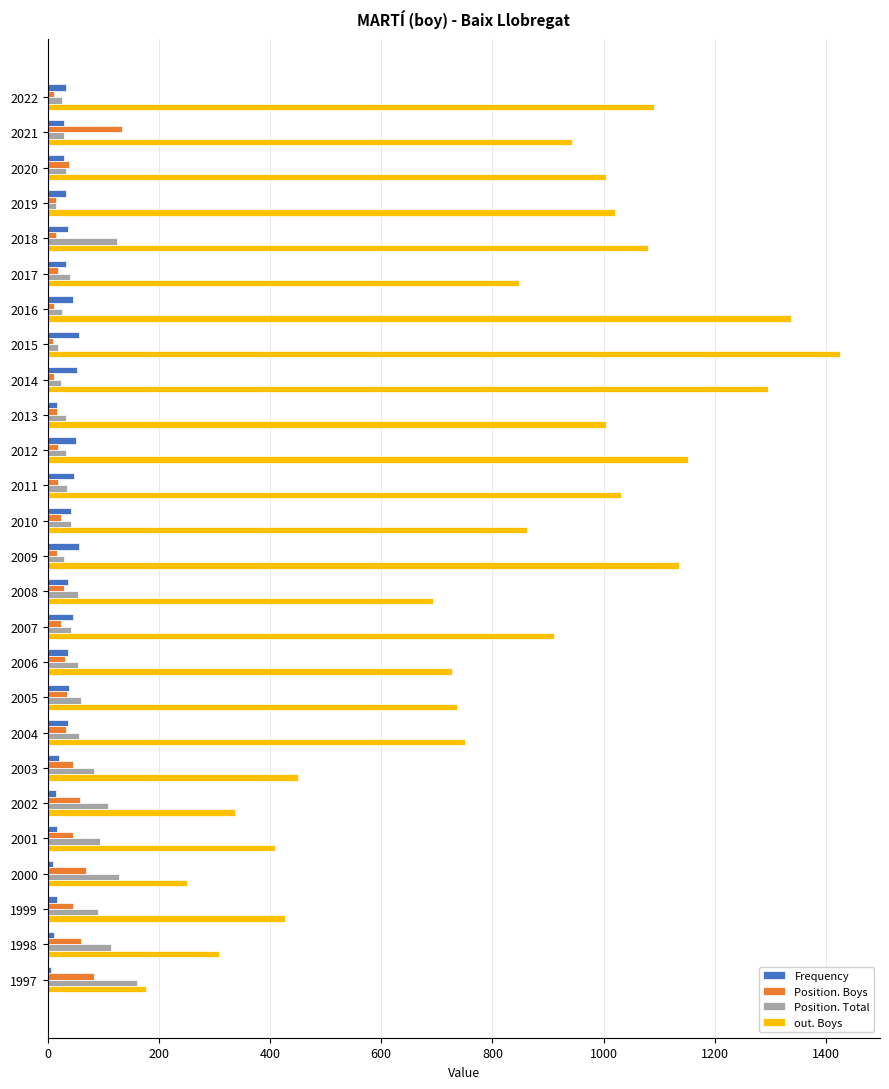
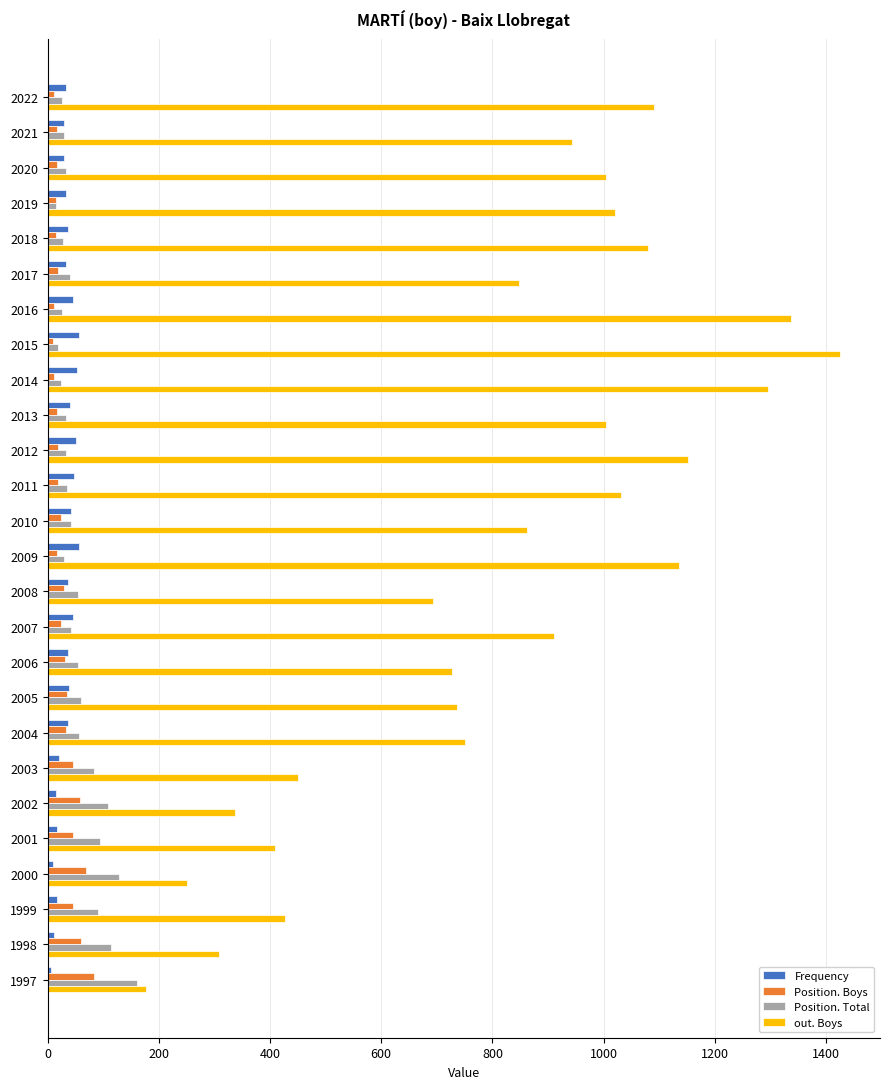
  {
    "Frequency": {
      "2022": 30,
      "2021": 30,
      "2020": 30,
      "2019": 30,
      "2018": 40,
      "2017": 30,
      "2016": 50,
      "2015": 60,
      "2014": 50,
-     "2013": 20,
+     "2013": 40,
      "2012": 50,
      "2011": 50,
      "2010": 40,
      "2009": 60,
      "2008": 40,
      "2007": 50,
      "2006": 40,
      "2005": 40,
      "2004": 40,
      "2003": 20,
      "2002": 20,
      "2001": 20,
      "2000": 10,
      "1999": 20,
      "1998": 10,
      "1997": 10
    },
    "Position. Boys": {
      "2022": 10,
-     "2021": 130,
-     "2020": 40,
+     "2021": 20,
+     "2020": 20,
      "2019": 20,
      "2018": 10,
      "2017": 20,
      "2016": 10,
      "2015": 10,
      "2014": 10,
      "2013": 20,
      "2012": 20,
      "2011": 20,
      "2010": 20,
      "2009": 20,
      "2008": 30,
      "2007": 20,
      "2006": 30,
      "2005": 30,
      "2004": 30,
      "2003": 50,
      "2002": 60,
      "2001": 50,
      "2000": 70,
      "1999": 50,
      "1998": 60,
      "1997": 80
    },
    "Position. Total": {
      "2022": 30,
      "2021": 30,
      "2020": 30,
      "2019": 20,
-     "2018": 130,
+     "2018": 30,
      "2017": 40,
      "2016": 30,
      "2015": 20,
      "2014": 20,
      "2013": 30,
      "2012": 30,
      "2011": 30,
      "2010": 40,
      "2009": 30,
      "2008": 60,
      "2007": 40,
      "2006": 50,
      "2005": 60,
      "2004": 60,
      "2003": 80,
      "2002": 110,
      "2001": 90,
      "2000": 130,
      "1999": 90,
      "1998": 110,
      "1997": 160
    },
    "out. Boys": {
      "2022": 1090,
      "2021": 940,
      "2020": 1000,
      "2019": 1020,
      "2018": 1080,
      "2017": 850,
      "2016": 1340,
      "2015": 1430,
      "2014": 1300,
      "2013": 1010,
      "2012": 1150,
      "2011": 1030,
      "2010": 860,
      "2009": 1140,
      "2008": 690,
      "2007": 910,
      "2006": 730,
      "2005": 740,
      "2004": 750,
      "2003": 450,
      "2002": 340,
      "2001": 410,
      "2000": 250,
      "1999": 430,
      "1998": 310,
      "1997": 180
    }
  }
